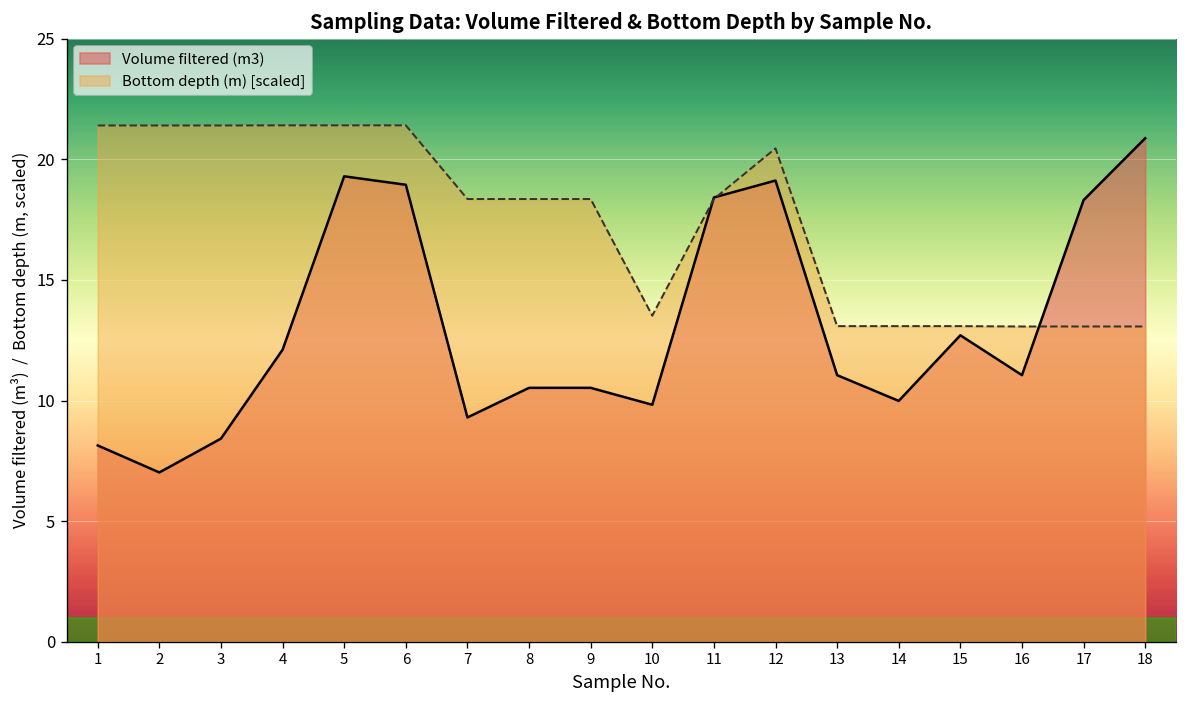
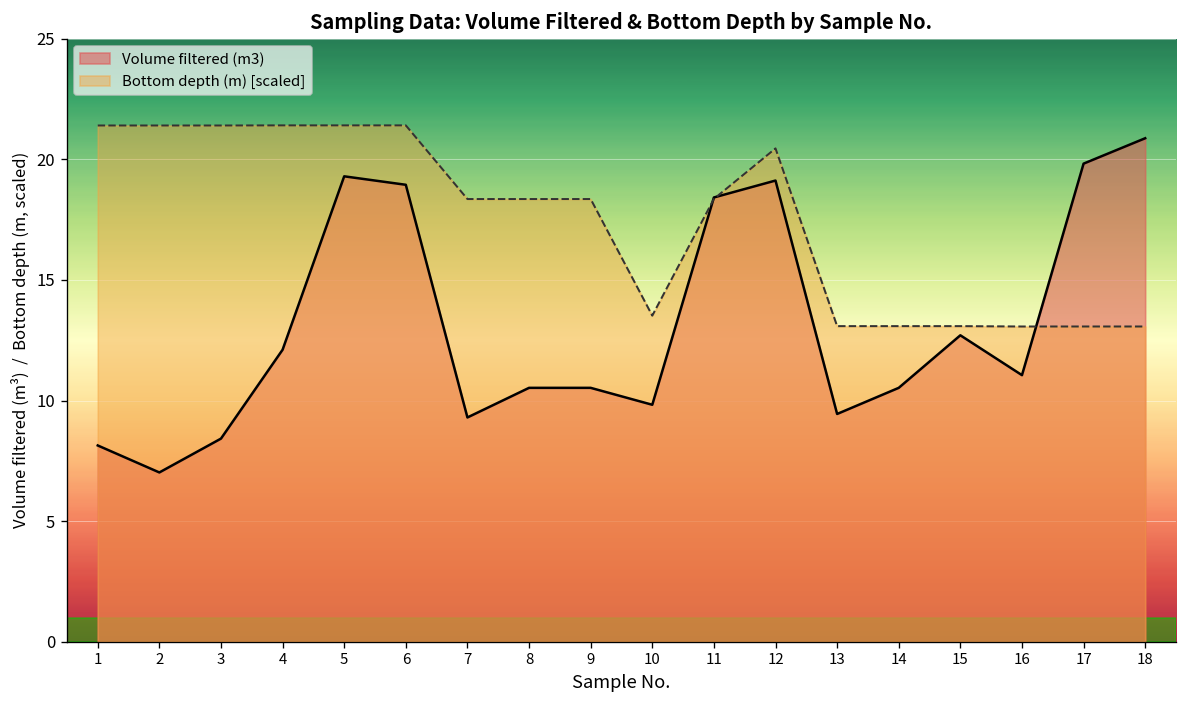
  {
    "Volume filtered (m3)": {
      "1": 8.1,
      "2": 7.0,
      "3": 8.4,
      "4": 12.1,
      "5": 19.3,
      "6": 18.9,
      "7": 9.3,
      "8": 10.5,
      "9": 10.5,
      "10": 9.8,
      "12": 19.1,
-     "13": 11.1,
-     "14": 10.0,
+     "13": 9.4,
+     "14": 10.5,
      "15": 12.7,
      "16": 11.1,
-     "17": 18.3,
+     "17": 19.8,
      "18": 20.9
    },
    "Bottom depth (m) [scaled]": {
      "1": 21.4,
      "2": 21.4,
      "3": 21.4,
      "4": 21.4,
      "5": 21.4,
      "6": 21.4,
      "7": 18.4,
      "8": 18.4,
      "9": 18.4,
      "10": 13.5,
      "12": 20.5,
      "13": 13.1,
      "14": 13.1,
      "15": 13.1,
      "16": 13.1,
      "17": 13.1,
      "18": 13.1
    }
  }
